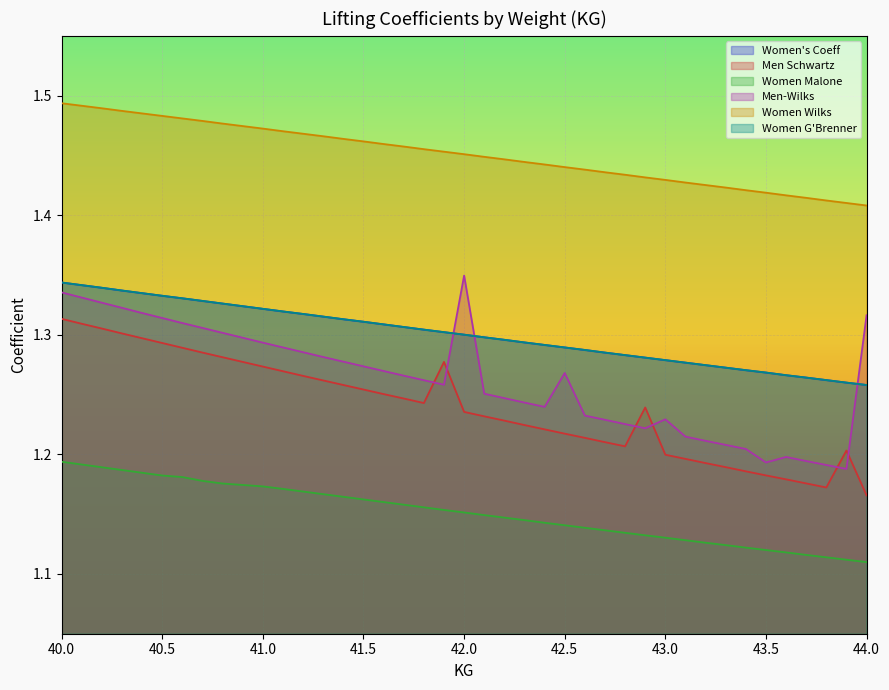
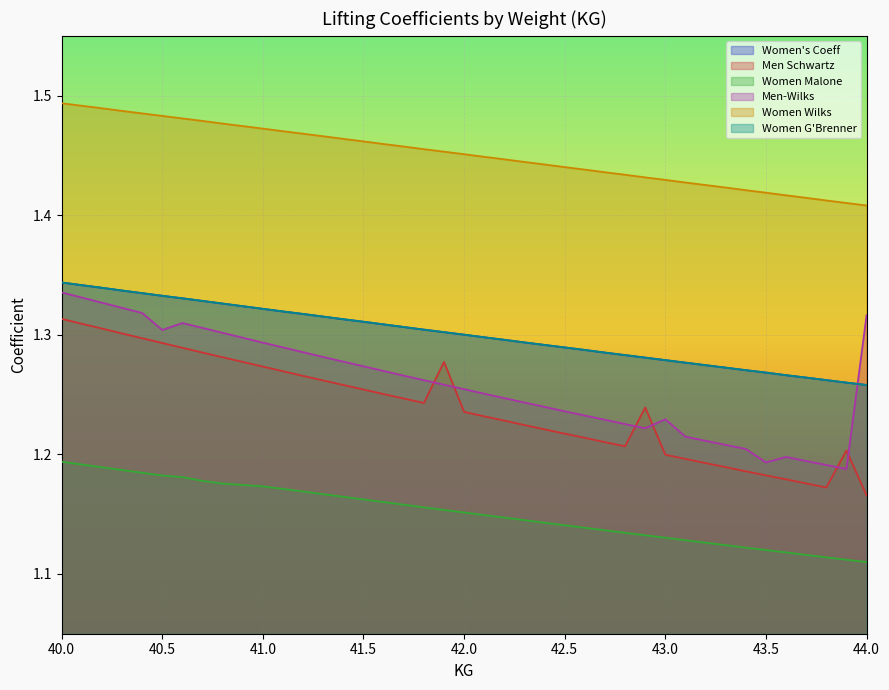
  {
    "Men-Wilks": {
      "40.0": 1.335,
-     "40.5": 1.314,
+     "40.5": 1.304,
      "41.0": 1.293,
      "41.5": 1.274,
-     "42.0": 1.350,
-     "42.5": 1.268,
+     "42.0": 1.255,
+     "42.5": 1.236,
      "43.0": 1.229,
      "43.5": 1.193,
      "44.0": 1.316
    }
  }
